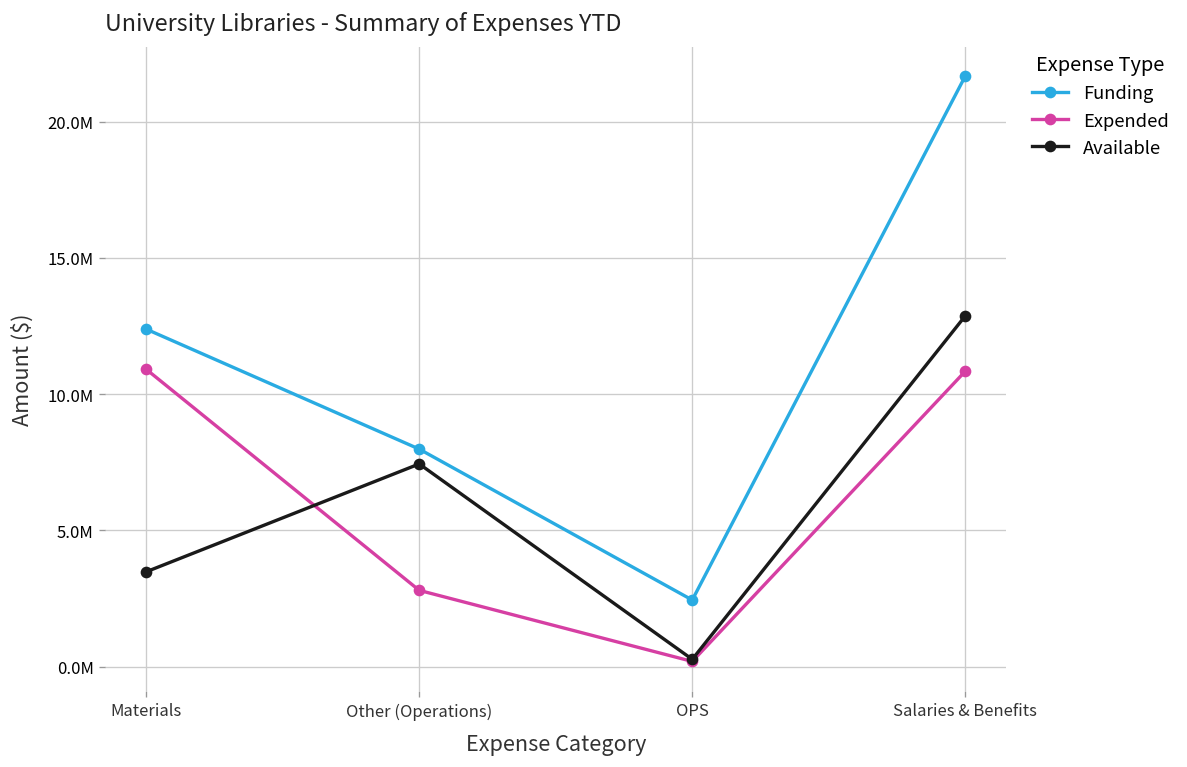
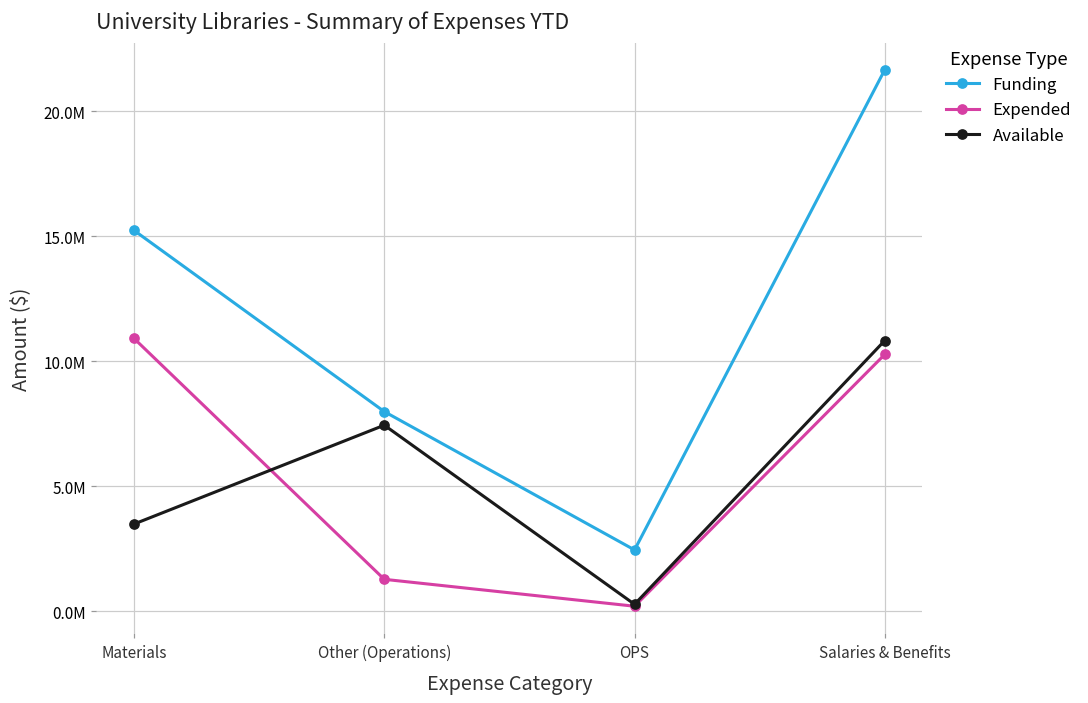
  {
    "Funding": {
-     "Materials": 12400000,
+     "Materials": 15200000,
      "Other (Operations)": 8000000,
      "OPS": 2400000,
      "Salaries & Benefits": 21700000
    },
    "Expended": {
      "Materials": 10900000,
-     "Other (Operations)": 2800000,
-     "Salaries & Benefits": 10800000
+     "Other (Operations)": 1300000,
+     "Salaries & Benefits": 10300000
    },
    "Available": {
      "Materials": 3500000,
      "Other (Operations)": 7400000,
-     "Salaries & Benefits": 12900000
+     "Salaries & Benefits": 10800000
    }
  }
